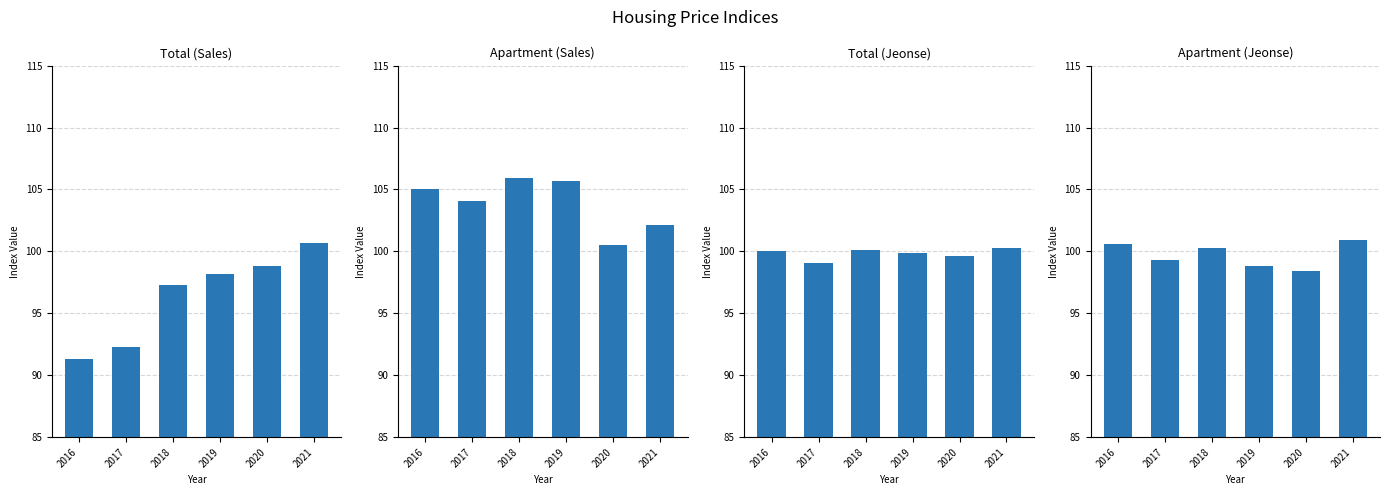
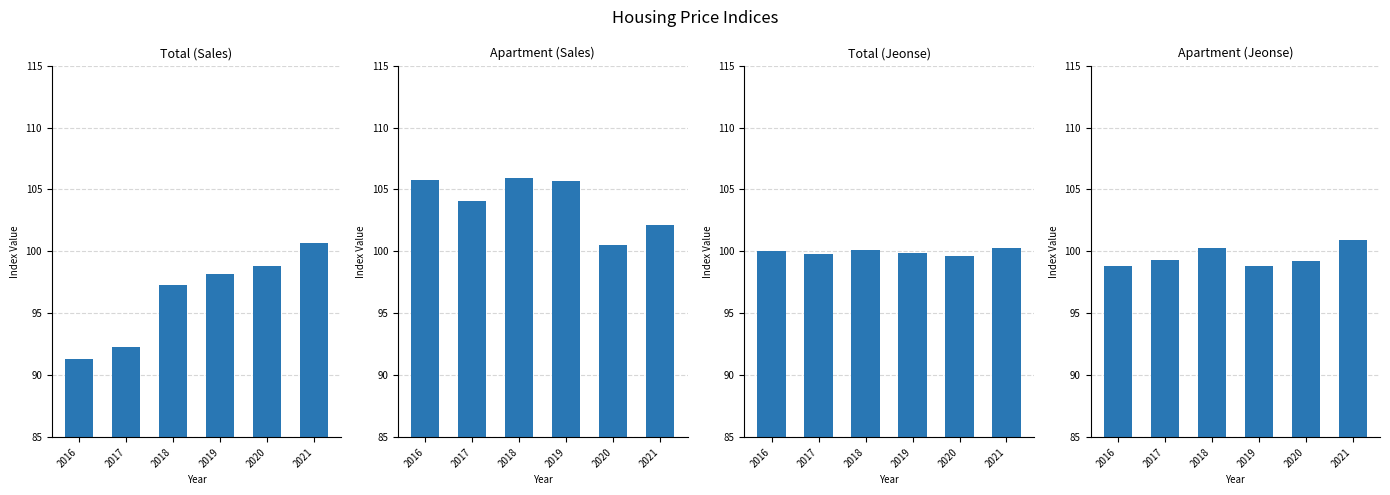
  {
    "Total (Sales)": {
      "2016": 91.3,
      "2017": 92.3,
      "2018": 97.3,
      "2019": 98.2,
      "2020": 98.8,
      "2021": 100.7
    },
    "Apartment (Sales)": {
-     "2016": 105.0,
+     "2016": 105.8,
      "2017": 104.1,
      "2018": 105.9,
      "2019": 105.7,
      "2020": 100.5,
      "2021": 102.1
    },
    "Total (Jeonse)": {
      "2016": 100.0,
-     "2017": 99.1,
+     "2017": 99.8,
      "2018": 100.1,
      "2019": 99.9,
      "2020": 99.6,
      "2021": 100.3
    },
    "Apartment (Jeonse)": {
-     "2016": 100.6,
+     "2016": 98.8,
      "2017": 99.3,
      "2018": 100.3,
      "2019": 98.8,
-     "2020": 98.4,
+     "2020": 99.2,
      "2021": 100.9
    }
  }
